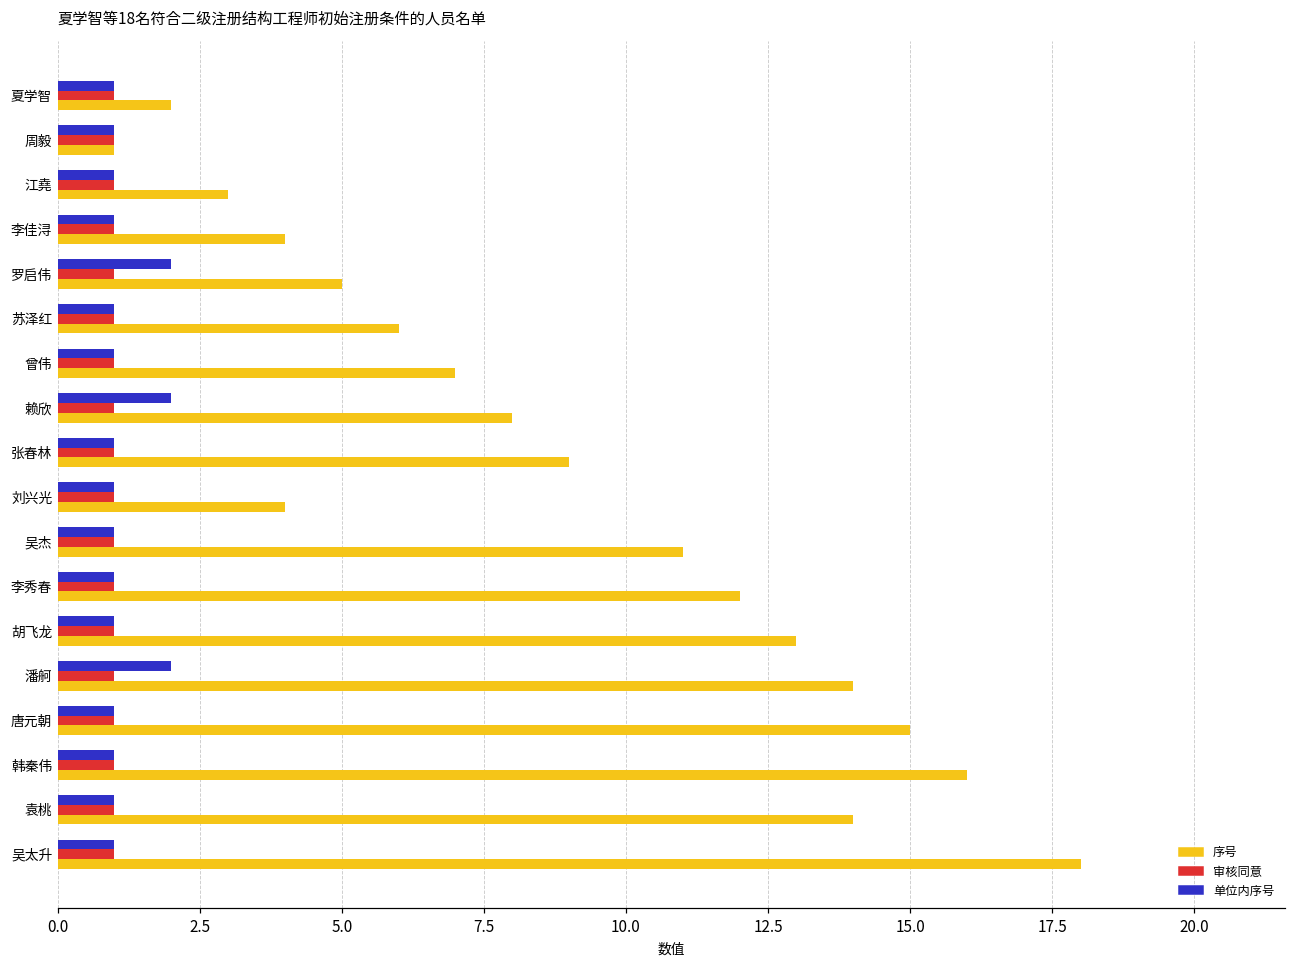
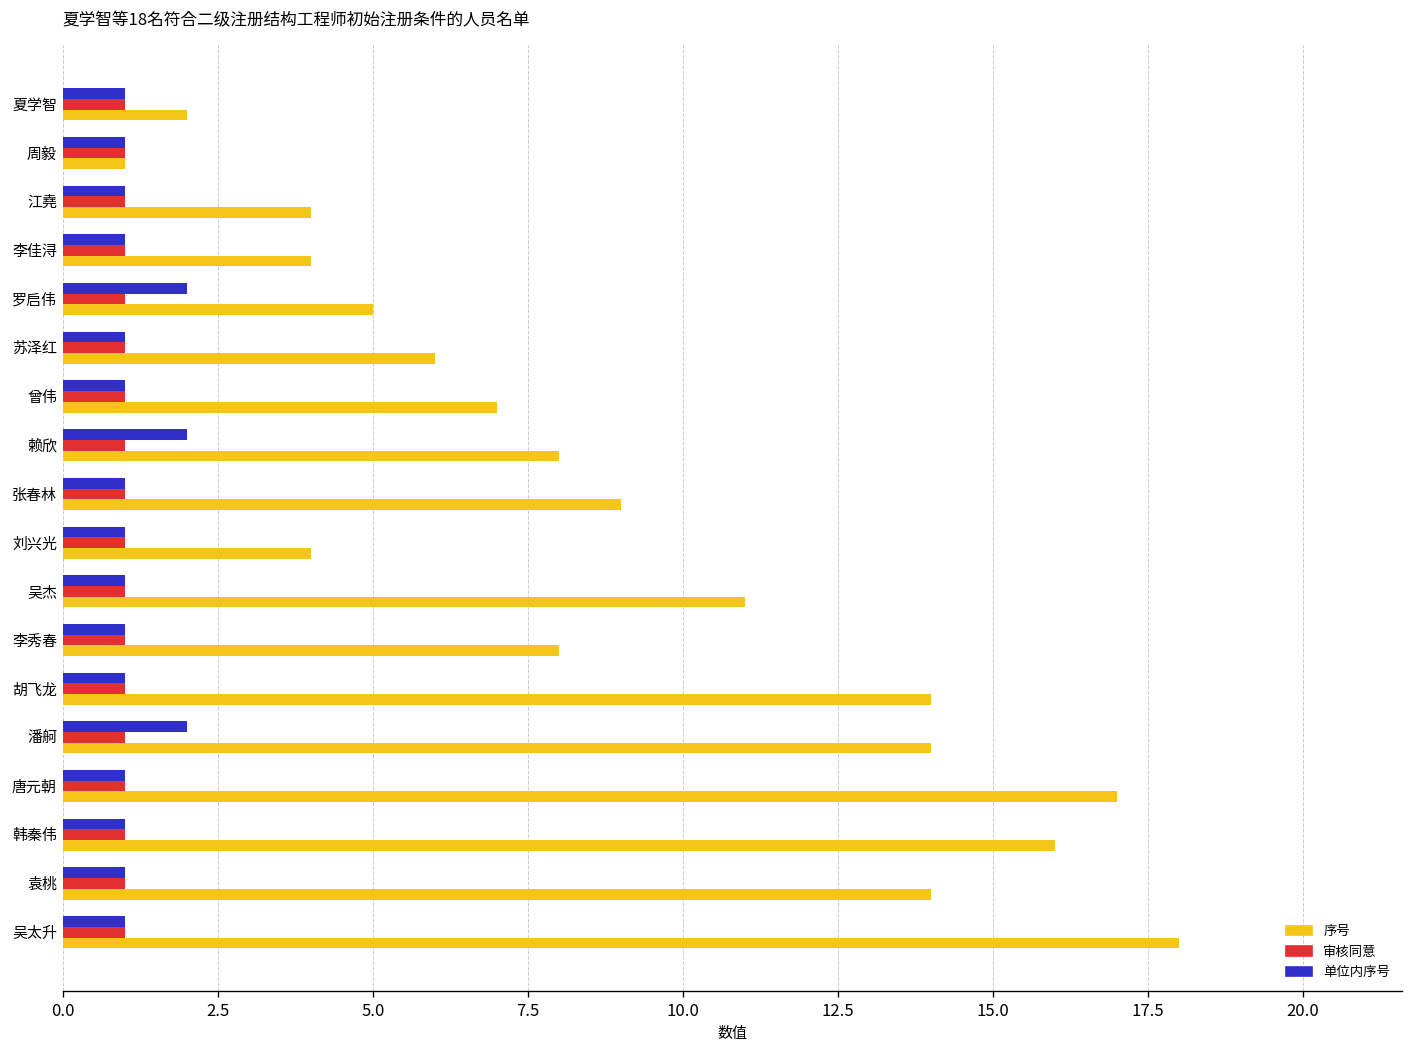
  {
    "序号": {
      "夏学智": 2,
      "周毅": 1,
-     "江堯": 3,
+     "江堯": 4,
      "李佳浔": 4,
      "罗启伟": 5,
      "苏泽红": 6,
      "曾伟": 7,
      "赖欣": 8,
      "张春林": 9,
      "刘兴光": 4,
      "吴杰": 11,
-     "李秀春": 12,
-     "胡飞龙": 13,
+     "李秀春": 8,
+     "胡飞龙": 14,
      "潘舸": 14,
-     "唐元朝": 15,
+     "唐元朝": 17,
      "韩秦伟": 16,
      "袁桃": 14,
      "吴太升": 18
    },
    "单位内序号": {
      "夏学智": 1,
      "周毅": 1,
      "江堯": 1,
      "李佳浔": 1,
      "罗启伟": 2,
      "苏泽红": 1,
      "曾伟": 1,
      "赖欣": 2,
      "张春林": 1,
      "刘兴光": 1,
      "吴杰": 1,
      "李秀春": 1,
      "胡飞龙": 1,
      "潘舸": 2,
      "唐元朝": 1,
      "韩秦伟": 1,
      "袁桃": 1,
      "吴太升": 1
    }
  }
